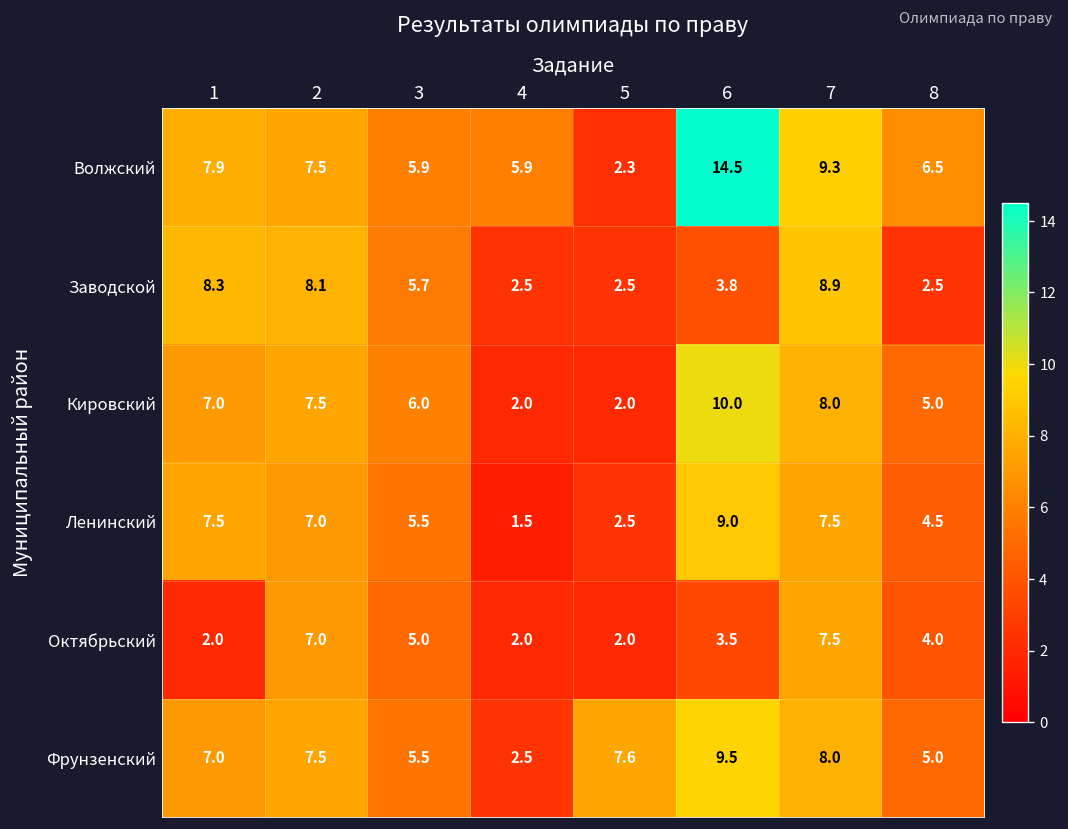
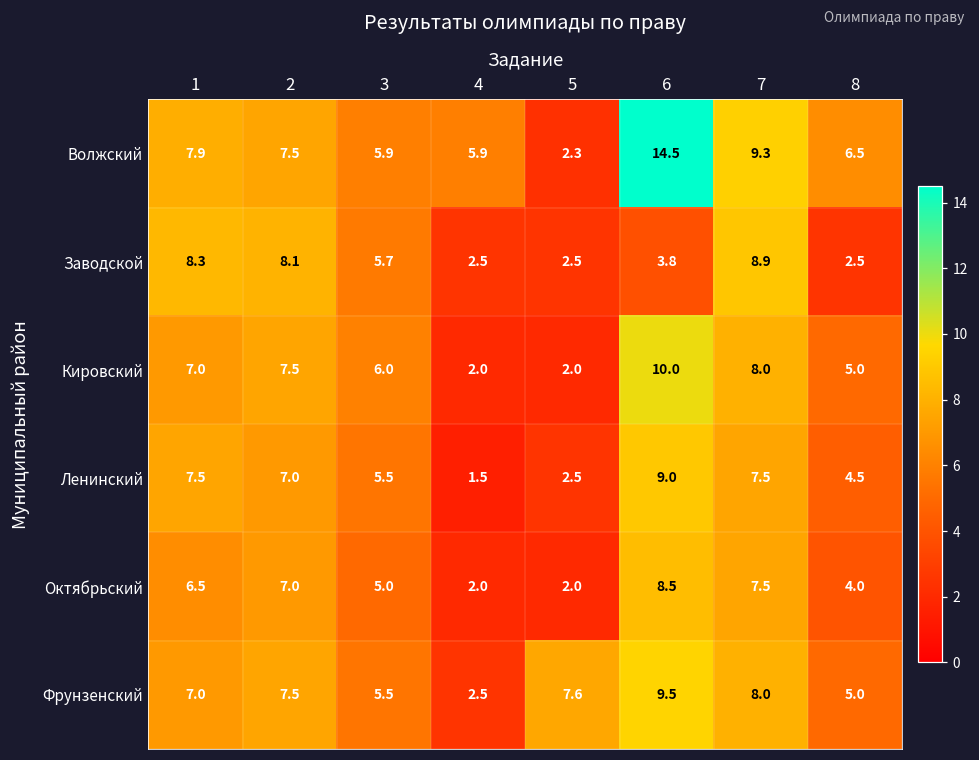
  {
    "Волжский": {
      "1": 7.9,
      "2": 7.5,
      "3": 5.9,
      "4": 5.9,
      "5": 2.3,
      "6": 14.5,
      "7": 9.3,
      "8": 6.5
    },
    "Заводской": {
      "1": 8.3,
      "2": 8.1,
      "3": 5.7,
      "4": 2.5,
      "5": 2.5,
      "6": 3.8,
      "7": 8.9,
      "8": 2.5
    },
    "Кировский": {
      "1": 7.0,
      "2": 7.5,
      "3": 6.0,
      "4": 2.0,
      "5": 2.0,
      "6": 10.0,
      "7": 8.0,
      "8": 5.0
    },
    "Ленинский": {
      "1": 7.5,
      "2": 7.0,
      "3": 5.5,
      "4": 1.5,
      "5": 2.5,
      "6": 9.0,
      "7": 7.5,
      "8": 4.5
    },
    "Октябрьский": {
-     "1": 2.0,
+     "1": 6.5,
      "2": 7.0,
      "3": 5.0,
      "4": 2.0,
      "5": 2.0,
-     "6": 3.5,
+     "6": 8.5,
      "7": 7.5,
      "8": 4.0
    },
    "Фрунзенский": {
      "1": 7.0,
      "2": 7.5,
      "3": 5.5,
      "4": 2.5,
      "5": 7.6,
      "6": 9.5,
      "7": 8.0,
      "8": 5.0
    }
  }
